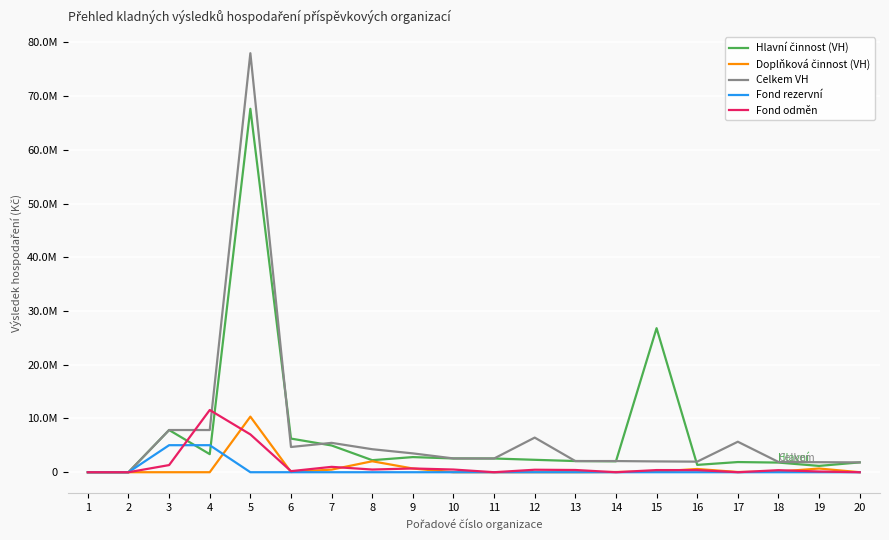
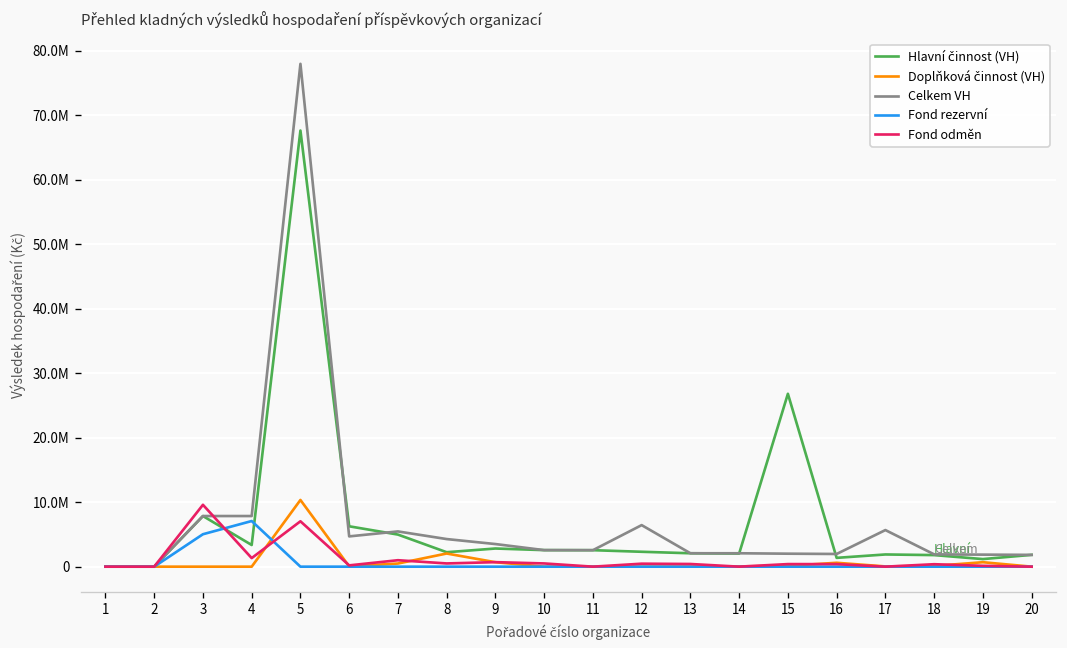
  {
    "Hlavní činnost (VH)": {
      "4": 3000000,
      "5": 68000000,
      "6": 6000000,
      "7": 5000000,
      "9": 3000000,
      "12": 2000000,
      "15": 27000000,
      "16": 1000000,
      "17": 2000000,
      "19": 1000000
    },
    "Doplňková činnost (VH)": {
      "3": 0,
      "4": 0,
      "5": 10000000,
      "7": 0,
      "19": 1000000
    },
    "Celkem VH": {
      "4": 8000000,
      "5": 78000000,
      "6": 5000000,
      "7": 5000000,
      "8": 4000000,
      "9": 4000000,
      "12": 6000000,
      "15": 2000000,
      "16": 2000000,
      "17": 6000000,
      "19": 2000000
    },
    "Fond rezervní": {
      "3": 5000000,
-     "4": 5000000,
+     "4": 7000000,
      "5": 0,
      "7": 0,
      "8": 0,
      "9": 0
    },
    "Fond odměn": {
-     "3": 1000000,
-     "4": 12000000,
+     "3": 10000000,
+     "4": 1000000,
      "5": 7000000,
      "7": 1000000,
      "8": 1000000,
      "10": 1000000
    }
  }
